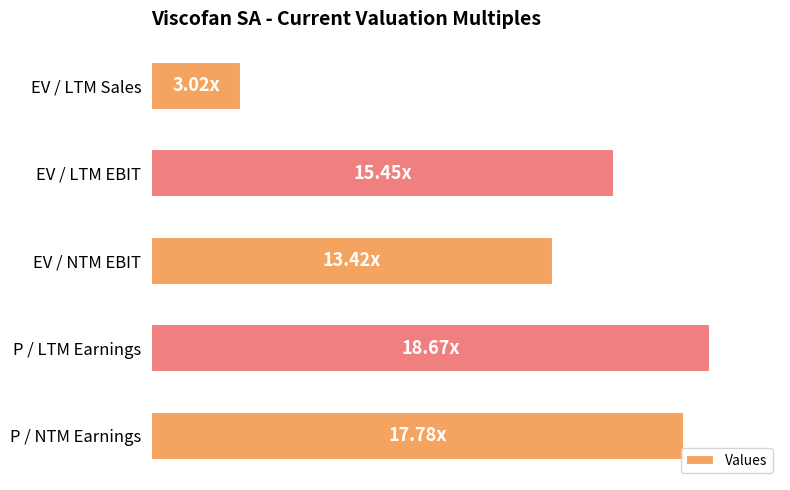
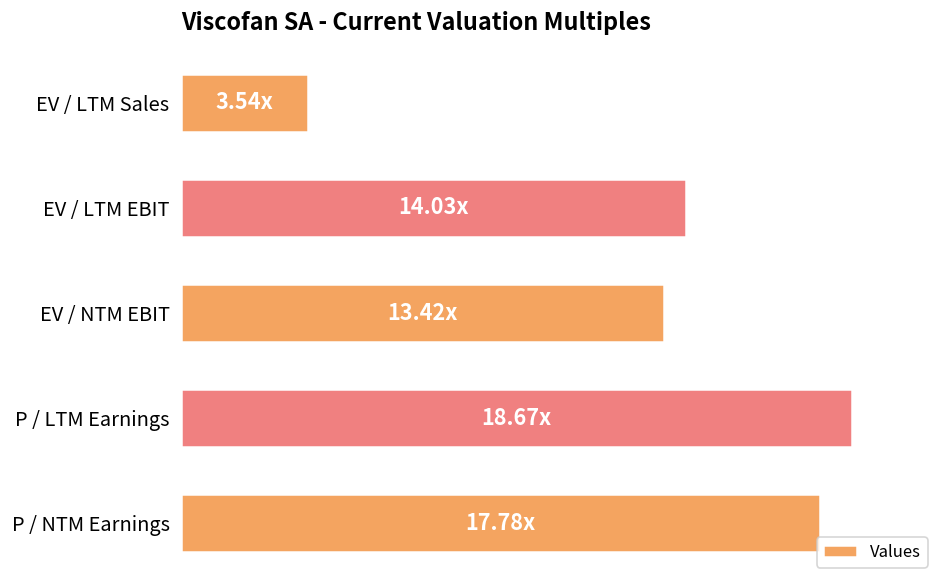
  {
-   "EV / LTM Sales": "3.02x",
-   "EV / LTM EBIT": "15.45x",
+   "EV / LTM Sales": "3.54x",
+   "EV / LTM EBIT": "14.03x",
    "EV / NTM EBIT": "13.42x",
    "P / LTM Earnings": "18.67x",
    "P / NTM Earnings": "17.78x"
  }
